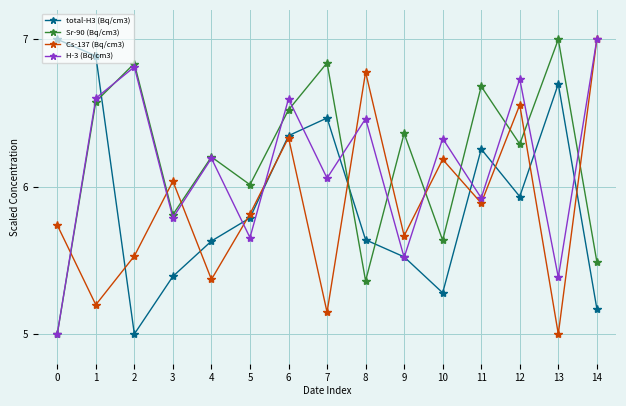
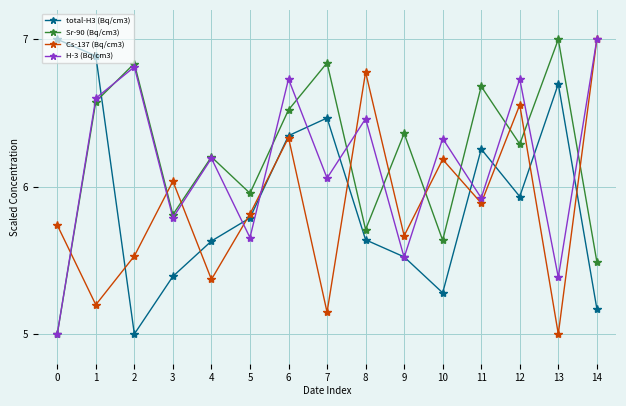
  {
    "total-H3 (Bq/cm3)": {
      "2": 5.00,
      "3": 5.39,
      "4": 5.63,
      "5": 5.79,
      "7": 6.47,
      "8": 5.64,
      "10": 5.28,
      "11": 6.26,
      "12": 5.93,
      "13": 6.70,
      "14": 5.17
    },
    "Sr-90 (Bq/cm3)": {
      "1": 6.58,
      "2": 6.84,
      "3": 5.81,
-     "5": 6.01,
+     "5": 5.96,
      "6": 6.52,
      "7": 6.84,
-     "8": 5.36,
+     "8": 5.71,
      "9": 6.36,
      "10": 5.64,
      "11": 6.68,
      "12": 6.29,
      "13": 7.00,
      "14": 5.49
    },
    "Cs-137 (Bq/cm3)": {
      "0": 5.74,
      "1": 5.20,
      "2": 5.53,
      "3": 6.04,
      "4": 5.37,
      "5": 5.81,
      "7": 5.15,
      "8": 6.78,
      "9": 5.67,
      "10": 6.19,
      "11": 5.89,
      "12": 6.56,
      "13": 5.00
    },
    "H-3 (Bq/cm3)": {
      "1": 6.60,
      "2": 6.81,
      "3": 5.79,
      "5": 5.65,
-     "6": 6.60,
+     "6": 6.73,
      "7": 6.06,
      "8": 6.46,
      "10": 6.33,
      "11": 5.92,
      "12": 6.73,
      "13": 5.39
    }
  }
